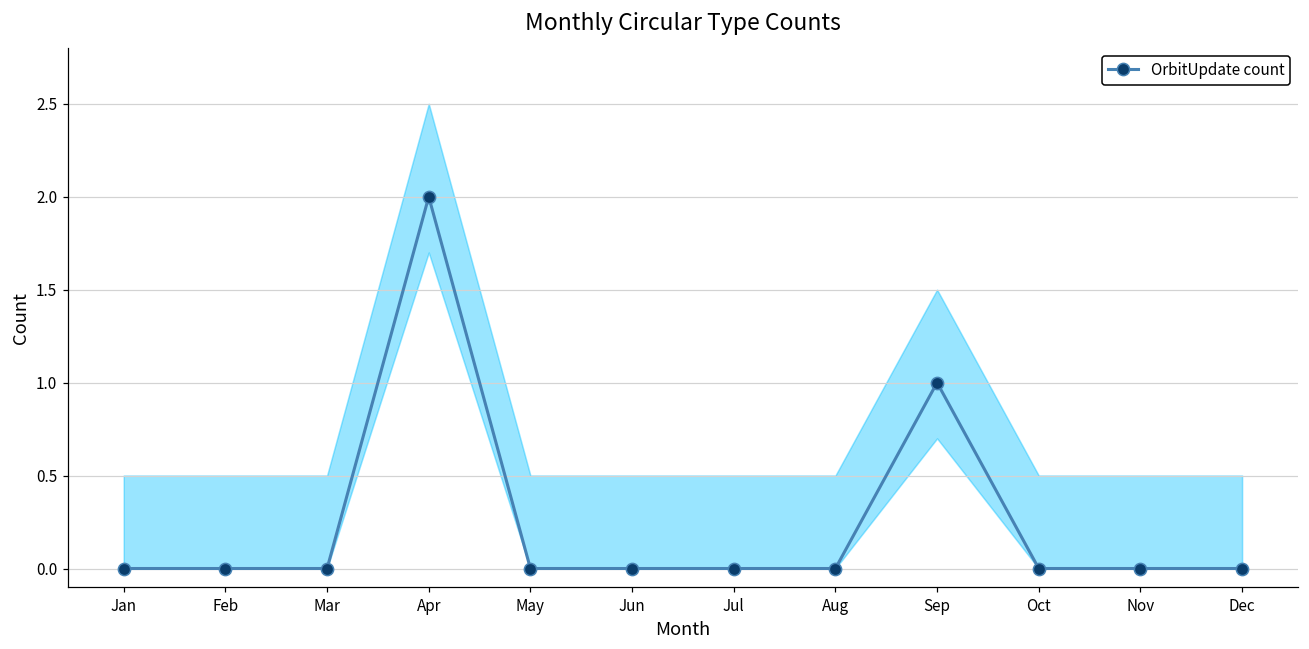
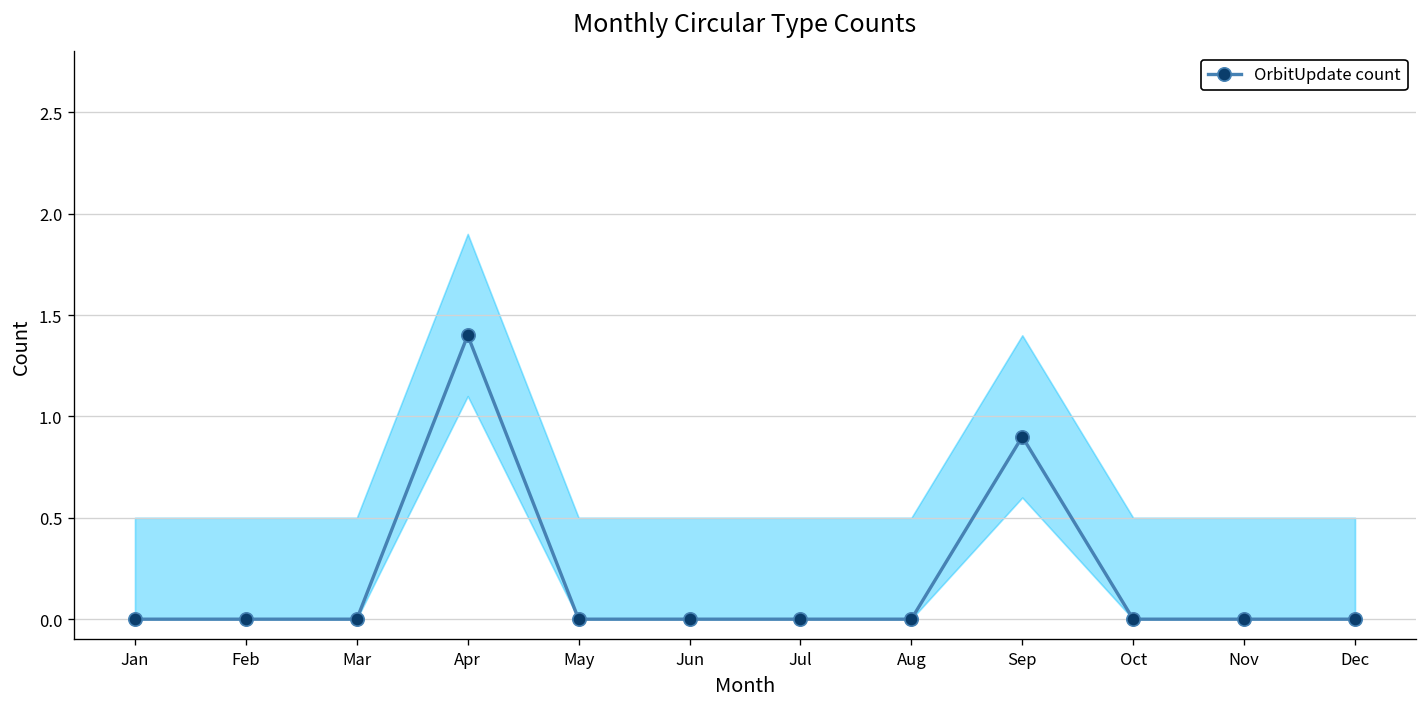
  {
    "OrbitUpdate count": {
      "Jan": 0.0,
      "Feb": 0.0,
      "Mar": 0.0,
-     "Apr": 2.0,
+     "Apr": 1.4,
      "May": 0.0,
      "Jun": 0.0,
      "Jul": 0.0,
      "Aug": 0.0,
-     "Sep": 1.0,
+     "Sep": 0.9,
      "Oct": 0.0,
      "Nov": 0.0,
      "Dec": 0.0
    }
  }
